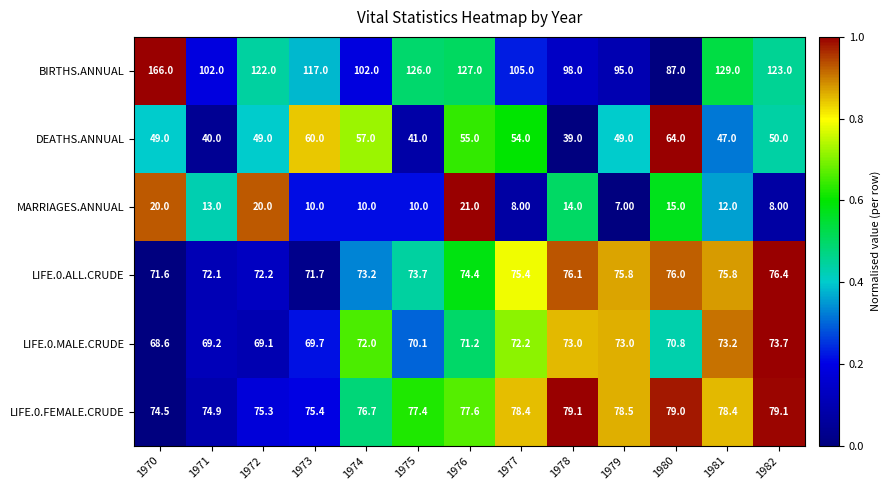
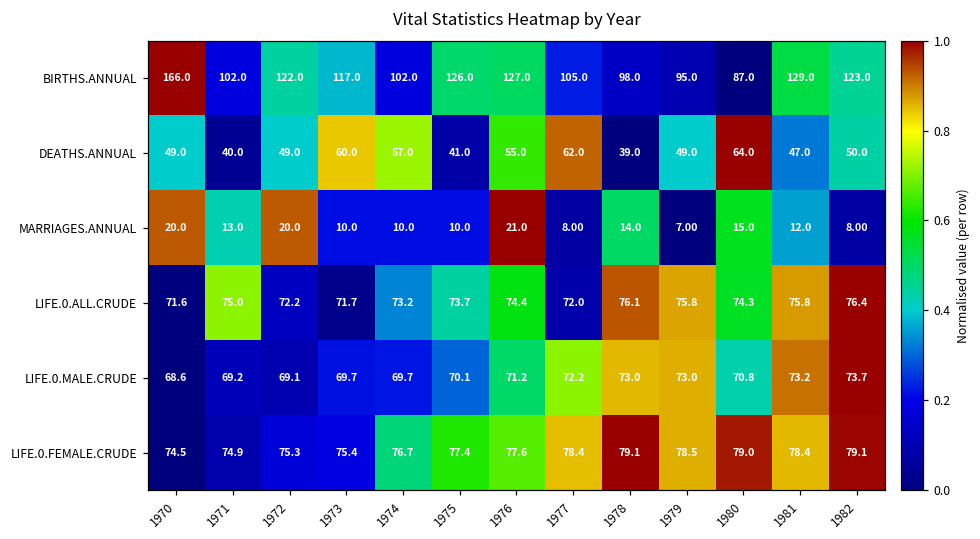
  {
    "BIRTHS.ANNUAL": {
      "1970": 166.0,
      "1971": 102.0,
      "1972": 122.0,
      "1973": 117.0,
      "1974": 102.0,
      "1975": 126.0,
      "1976": 127.0,
      "1977": 105.0,
      "1978": 98.0,
      "1979": 95.0,
      "1980": 87.0,
      "1981": 129.0,
      "1982": 123.0
    },
    "DEATHS.ANNUAL": {
      "1970": 49.0,
      "1971": 40.0,
      "1972": 49.0,
      "1973": 60.0,
      "1974": 57.0,
      "1975": 41.0,
      "1976": 55.0,
-     "1977": 54.0,
+     "1977": 62.0,
      "1978": 39.0,
      "1979": 49.0,
      "1980": 64.0,
      "1981": 47.0,
      "1982": 50.0
    },
    "MARRIAGES.ANNUAL": {
      "1970": 20.0,
      "1971": 13.0,
      "1972": 20.0,
      "1973": 10.0,
      "1974": 10.0,
      "1975": 10.0,
      "1976": 21.0,
      "1977": 8.00,
      "1978": 14.0,
      "1979": 7.00,
      "1980": 15.0,
      "1981": 12.0,
      "1982": 8.00
    },
    "LIFE.0.ALL.CRUDE": {
      "1970": 71.6,
-     "1971": 72.1,
+     "1971": 75.0,
      "1972": 72.2,
      "1973": 71.7,
      "1974": 73.2,
      "1975": 73.7,
      "1976": 74.4,
-     "1977": 75.4,
+     "1977": 72.0,
      "1978": 76.1,
      "1979": 75.8,
-     "1980": 76.0,
+     "1980": 74.3,
      "1981": 75.8,
      "1982": 76.4
    },
    "LIFE.0.MALE.CRUDE": {
      "1970": 68.6,
      "1971": 69.2,
      "1972": 69.1,
      "1973": 69.7,
-     "1974": 72.0,
+     "1974": 69.7,
      "1975": 70.1,
      "1976": 71.2,
      "1977": 72.2,
      "1978": 73.0,
      "1979": 73.0,
      "1980": 70.8,
      "1981": 73.2,
      "1982": 73.7
    },
    "LIFE.0.FEMALE.CRUDE": {
      "1970": 74.5,
      "1971": 74.9,
      "1972": 75.3,
      "1973": 75.4,
      "1974": 76.7,
      "1975": 77.4,
      "1976": 77.6,
      "1977": 78.4,
      "1978": 79.1,
      "1979": 78.5,
      "1980": 79.0,
      "1981": 78.4,
      "1982": 79.1
    }
  }
